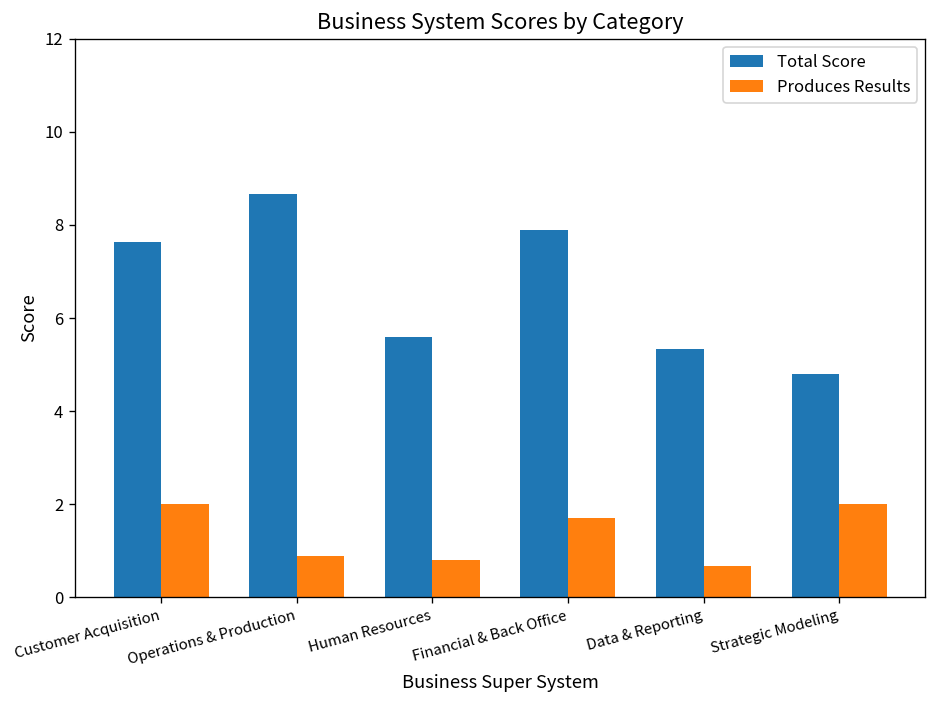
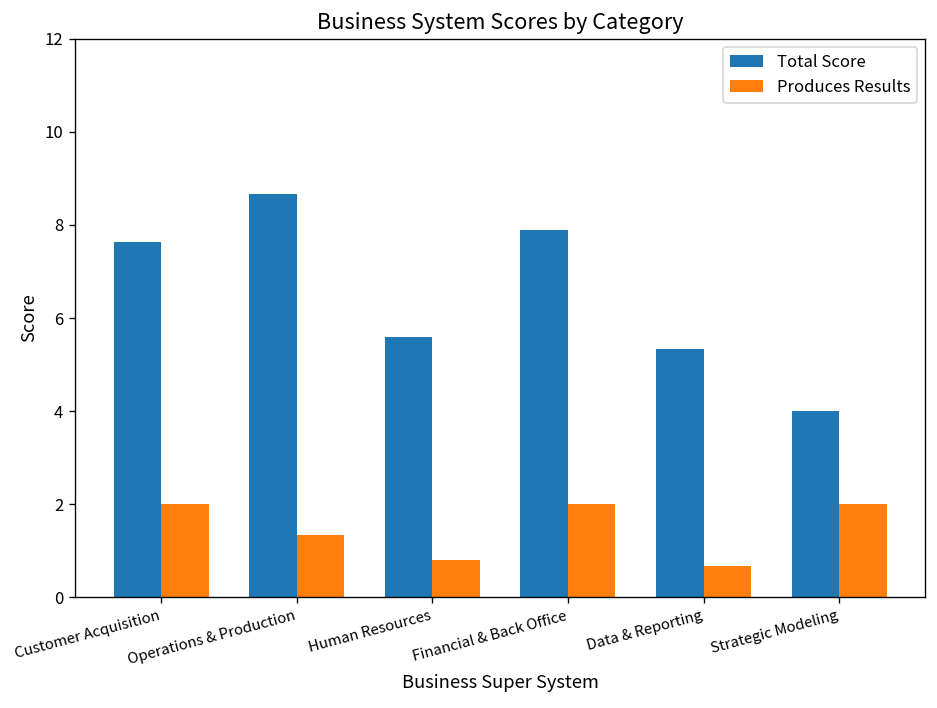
  {
    "Total Score": {
      "Customer Acquisition": 7.6,
      "Operations & Production": 8.7,
      "Human Resources": 5.6,
      "Financial & Back Office": 7.9,
      "Data & Reporting": 5.3,
-     "Strategic Modeling": 4.8
+     "Strategic Modeling": 4.0
    },
    "Produces Results": {
      "Customer Acquisition": 2.0,
-     "Operations & Production": 0.9,
+     "Operations & Production": 1.3,
      "Human Resources": 0.8,
-     "Financial & Back Office": 1.7,
+     "Financial & Back Office": 2.0,
      "Data & Reporting": 0.7,
      "Strategic Modeling": 2.0
    }
  }
